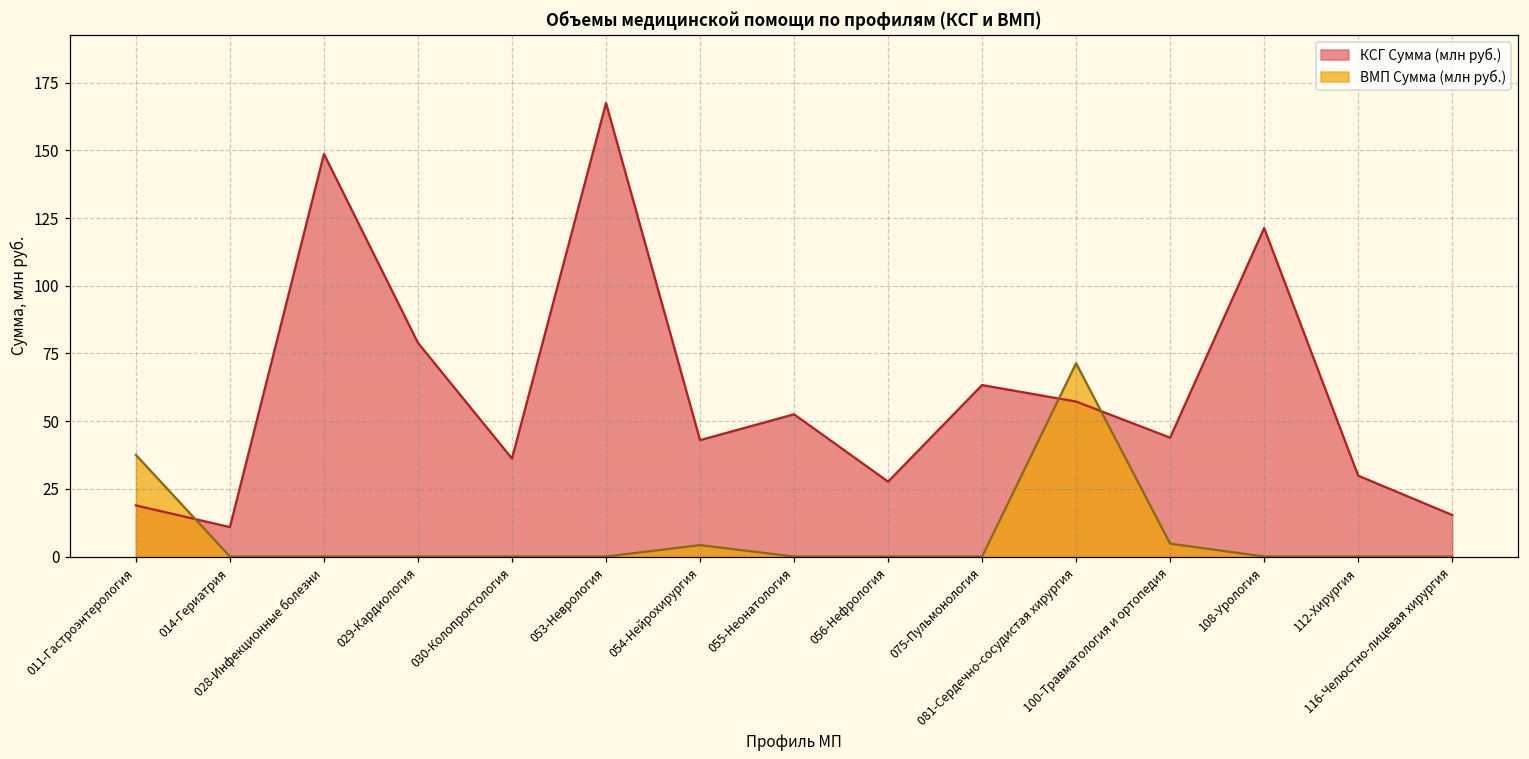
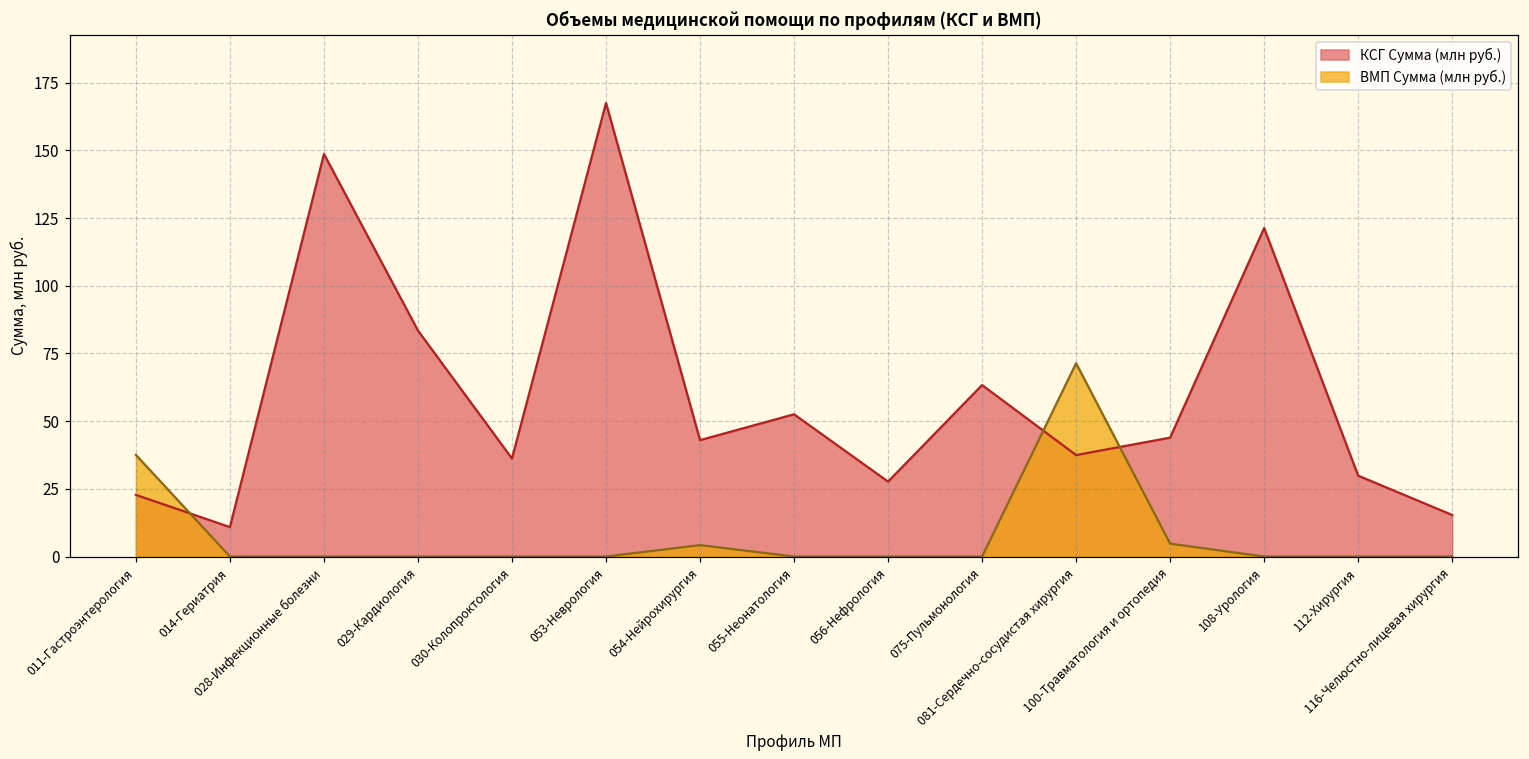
  {
    "КСГ Сумма (млн руб.)": {
-     "011-Гастроэнтерология": 19,
+     "011-Гастроэнтерология": 23,
      "014-Гериатрия": 11,
      "028-Инфекционные болезни": 149,
-     "029-Кардиология": 79,
+     "029-Кардиология": 83,
      "030-Колопроктология": 36,
      "053-Неврология": 167,
      "054-Нейрохирургия": 43,
      "055-Неонатология": 53,
      "056-Нефрология": 28,
      "075-Пульмонология": 63,
-     "081-Сердечно-сосудистая хирургия": 57,
+     "081-Сердечно-сосудистая хирургия": 37,
      "100-Травматология и ортопедия": 44,
      "108-Урология": 121,
      "112-Хирургия": 30,
      "116-Челюстно-лицевая хирургия": 15
    },
    "ВМП Сумма (млн руб.)": {
      "011-Гастроэнтерология": 38,
      "014-Гериатрия": 0,
      "028-Инфекционные болезни": 0,
      "029-Кардиология": 0,
      "030-Колопроктология": 0,
      "053-Неврология": 0,
      "054-Нейрохирургия": 4,
      "055-Неонатология": 0,
      "056-Нефрология": 0,
      "075-Пульмонология": 0,
      "081-Сердечно-сосудистая хирургия": 71,
      "100-Травматология и ортопедия": 5,
      "108-Урология": 0,
      "112-Хирургия": 0,
      "116-Челюстно-лицевая хирургия": 0
    }
  }
